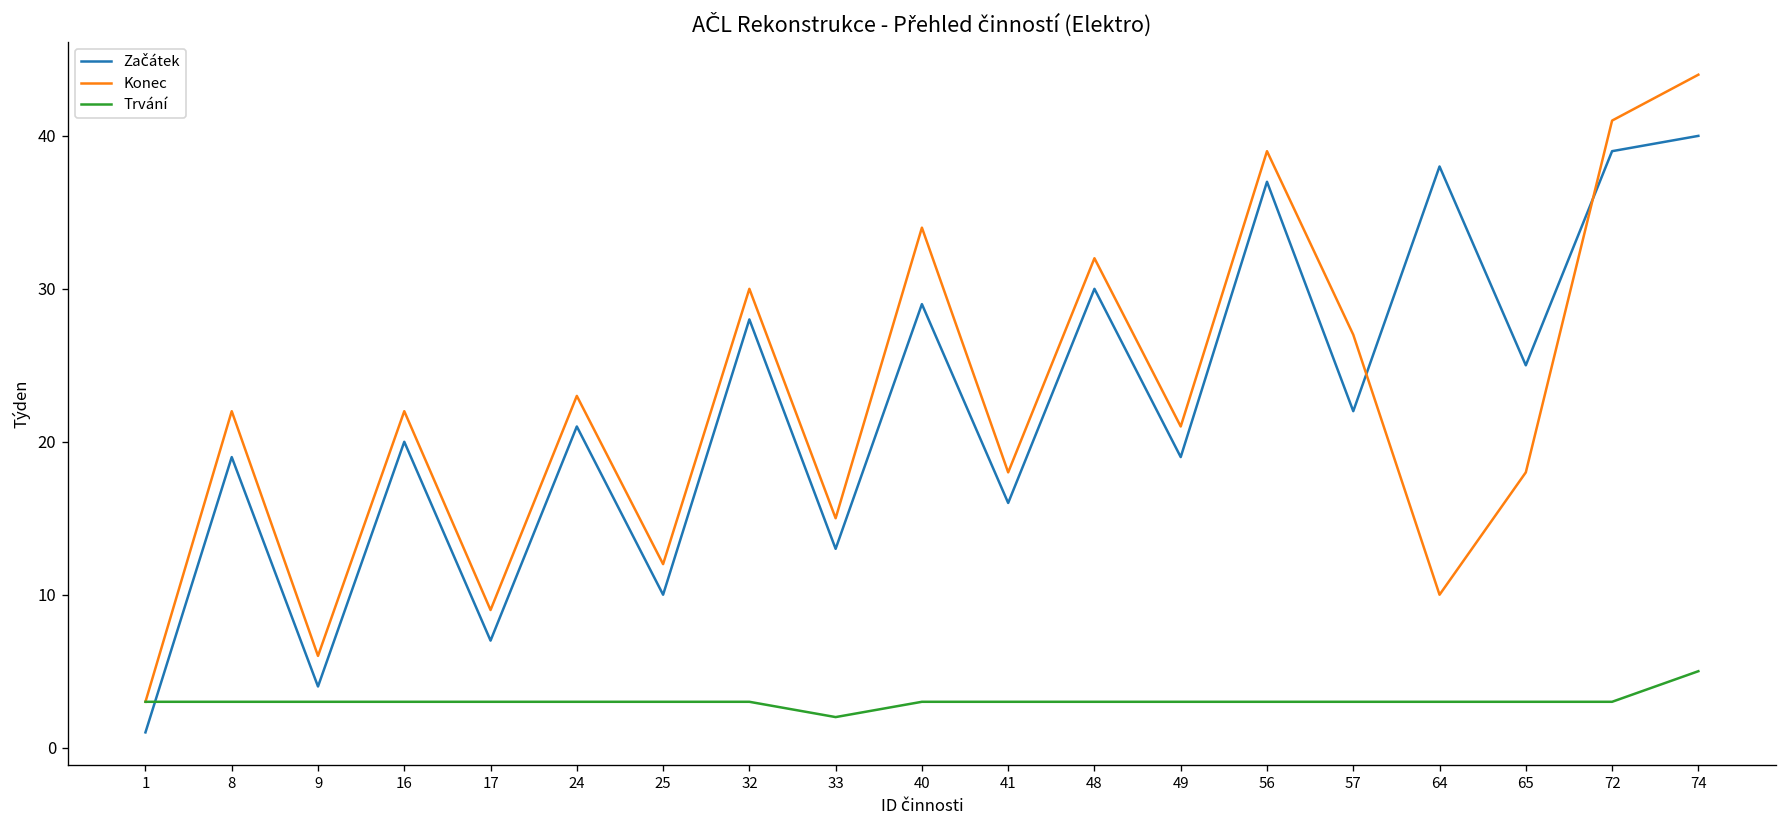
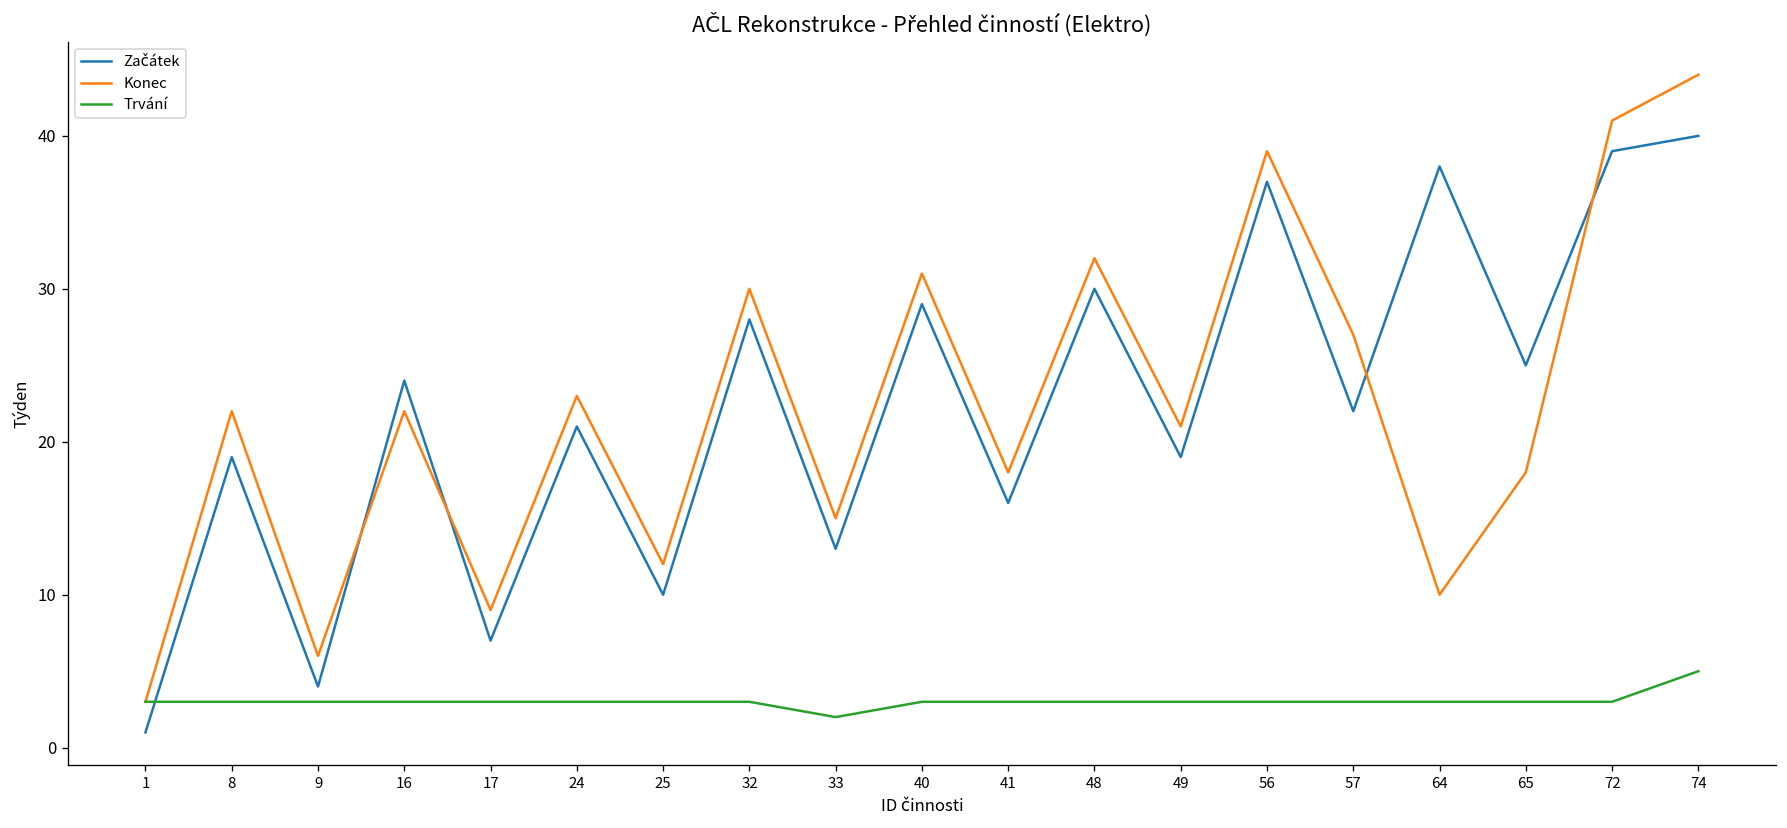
  {
    "Začátek": {
      "1": 1,
      "8": 19,
      "9": 4,
-     "16": 20,
+     "16": 24,
      "17": 7,
      "24": 21,
      "25": 10,
      "32": 28,
      "33": 13,
      "40": 29,
      "41": 16,
      "48": 30,
      "49": 19,
      "56": 37,
      "57": 22,
      "64": 38,
      "65": 25,
      "72": 39,
      "74": 40
    },
    "Konec": {
      "8": 22,
      "9": 6,
      "16": 22,
      "17": 9,
      "24": 23,
      "25": 12,
      "32": 30,
      "33": 15,
-     "40": 34,
+     "40": 31,
      "41": 18,
      "48": 32,
      "49": 21,
      "56": 39,
      "57": 27,
      "64": 10,
      "65": 18,
      "72": 41,
      "74": 44
    },
    "Trvání": {
      "8": 3,
      "9": 3,
      "16": 3,
      "17": 3,
      "24": 3,
      "25": 3,
      "32": 3,
      "33": 2,
      "40": 3,
      "41": 3,
      "48": 3,
      "49": 3,
      "56": 3,
      "57": 3,
      "64": 3,
      "65": 3,
      "72": 3,
      "74": 5
    }
  }
